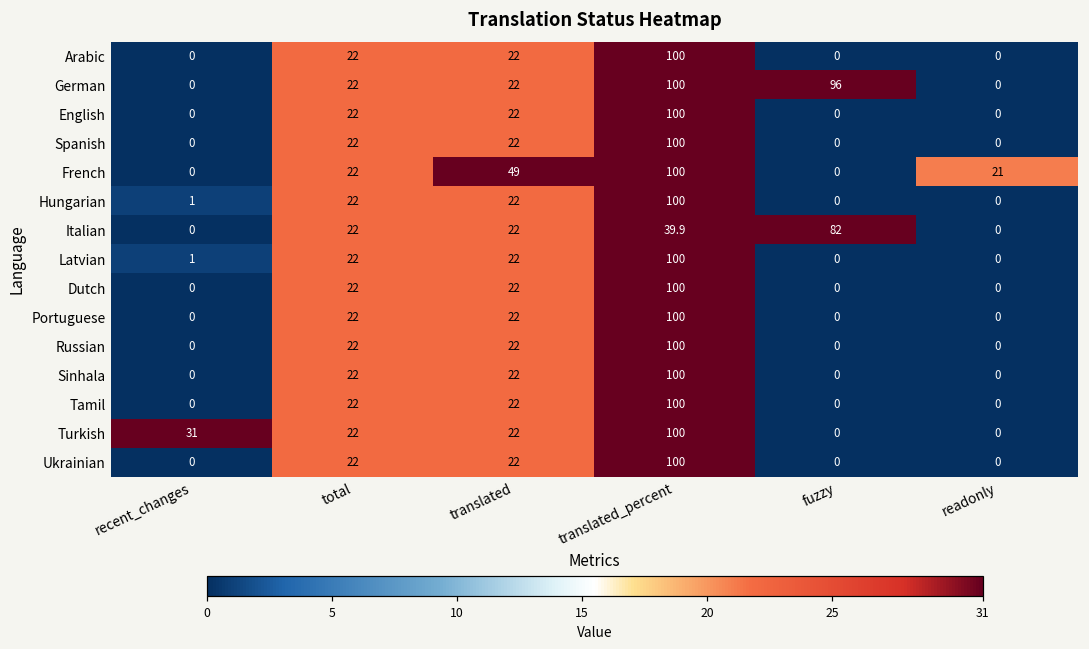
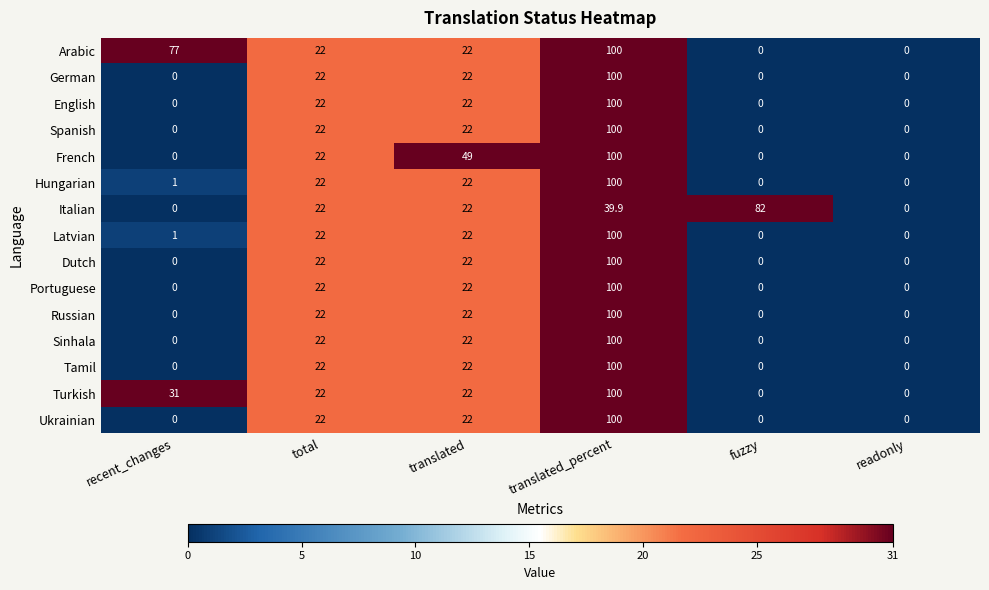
  {
    "Arabic": {
-     "recent_changes": 0,
+     "recent_changes": 77,
      "total": 22,
      "translated": 22,
      "translated_percent": 100,
      "fuzzy": 0,
      "readonly": 0
    },
    "German": {
      "recent_changes": 0,
      "total": 22,
      "translated": 22,
      "translated_percent": 100,
-     "fuzzy": 96,
+     "fuzzy": 0,
      "readonly": 0
    },
    "English": {
      "recent_changes": 0,
      "total": 22,
      "translated": 22,
      "translated_percent": 100,
      "fuzzy": 0,
      "readonly": 0
    },
    "Spanish": {
      "recent_changes": 0,
      "total": 22,
      "translated": 22,
      "translated_percent": 100,
      "fuzzy": 0,
      "readonly": 0
    },
    "French": {
      "recent_changes": 0,
      "total": 22,
      "translated": 49,
      "translated_percent": 100,
      "fuzzy": 0,
-     "readonly": 21
+     "readonly": 0
    },
    "Hungarian": {
      "recent_changes": 1,
      "total": 22,
      "translated": 22,
      "translated_percent": 100,
      "fuzzy": 0,
      "readonly": 0
    },
    "Italian": {
      "recent_changes": 0,
      "total": 22,
      "translated": 22,
      "translated_percent": 39.9,
      "fuzzy": 82,
      "readonly": 0
    },
    "Latvian": {
      "recent_changes": 1,
      "total": 22,
      "translated": 22,
      "translated_percent": 100,
      "fuzzy": 0,
      "readonly": 0
    },
    "Dutch": {
      "recent_changes": 0,
      "total": 22,
      "translated": 22,
      "translated_percent": 100,
      "fuzzy": 0,
      "readonly": 0
    },
    "Portuguese": {
      "recent_changes": 0,
      "total": 22,
      "translated": 22,
      "translated_percent": 100,
      "fuzzy": 0,
      "readonly": 0
    },
    "Russian": {
      "recent_changes": 0,
      "total": 22,
      "translated": 22,
      "translated_percent": 100,
      "fuzzy": 0,
      "readonly": 0
    },
    "Sinhala": {
      "recent_changes": 0,
      "total": 22,
      "translated": 22,
      "translated_percent": 100,
      "fuzzy": 0,
      "readonly": 0
    },
    "Tamil": {
      "recent_changes": 0,
      "total": 22,
      "translated": 22,
      "translated_percent": 100,
      "fuzzy": 0,
      "readonly": 0
    },
    "Turkish": {
      "recent_changes": 31,
      "total": 22,
      "translated": 22,
      "translated_percent": 100,
      "fuzzy": 0,
      "readonly": 0
    },
    "Ukrainian": {
      "recent_changes": 0,
      "total": 22,
      "translated": 22,
      "translated_percent": 100,
      "fuzzy": 0,
      "readonly": 0
    }
  }
